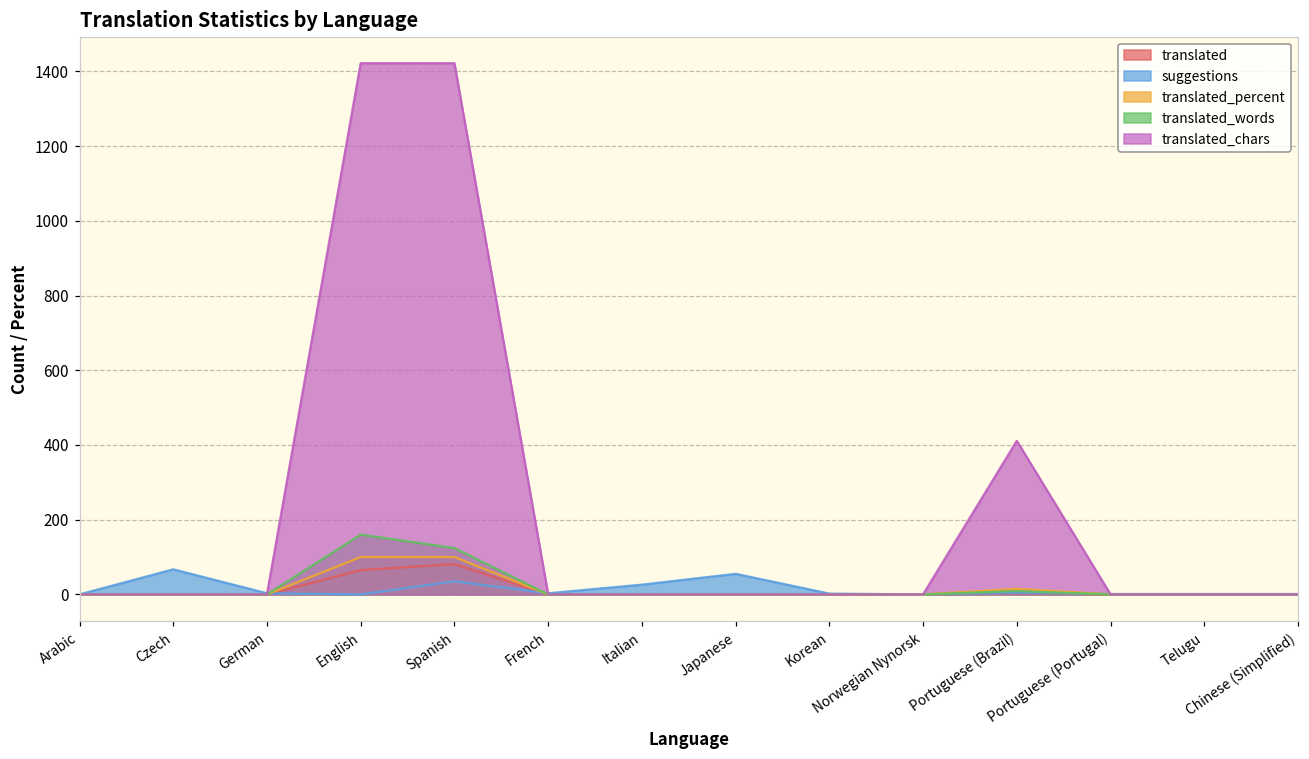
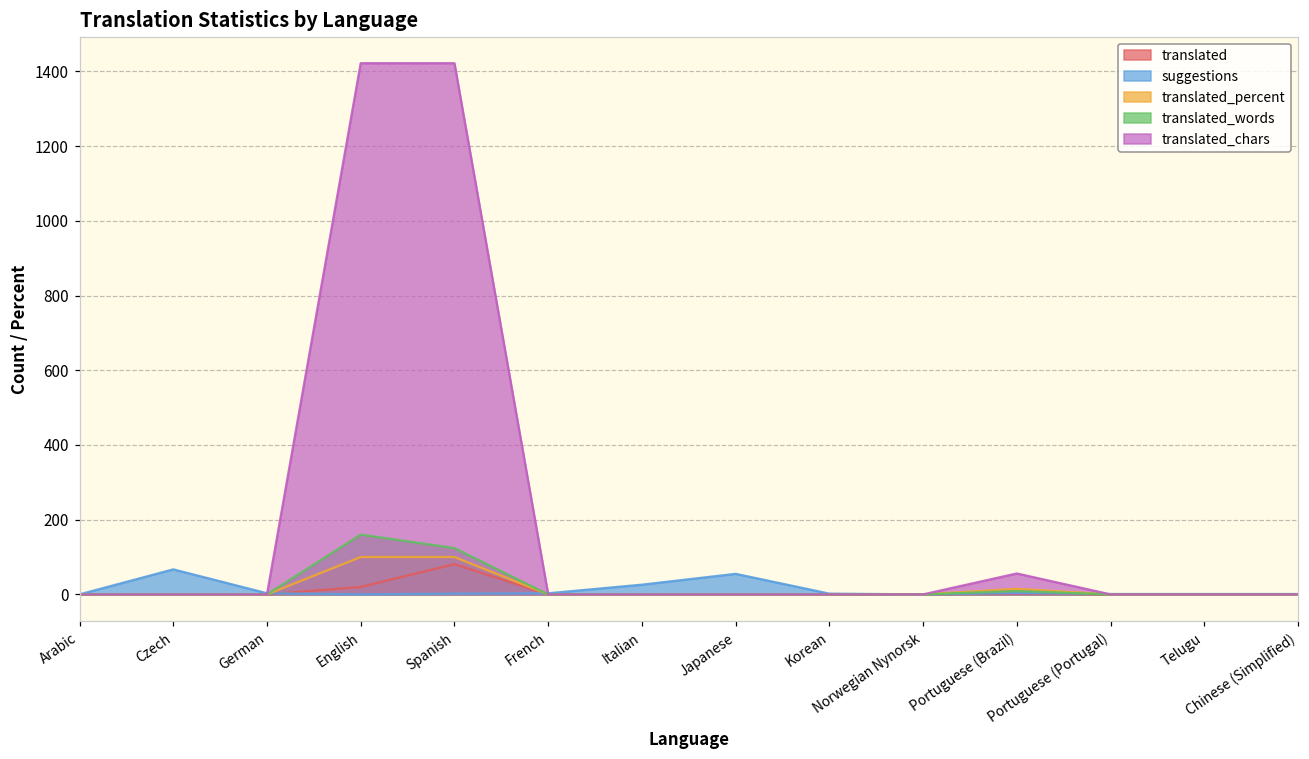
  {
    "translated": {
-     "English": 70,
+     "English": 20,
      "Spanish": 80
    },
    "suggestions": {
      "Czech": 70,
      "English": 0,
-     "Spanish": 40,
+     "Spanish": 0,
      "Italian": 30,
      "Japanese": 60
    },
    "translated_percent": {
      "English": 100,
      "Spanish": 100
    },
    "translated_words": {
      "English": 160,
      "Spanish": 120
    },
    "translated_chars": {
      "English": 1420,
      "Spanish": 1420,
-     "Portuguese (Brazil)": 410
+     "Portuguese (Brazil)": 60
    }
  }
